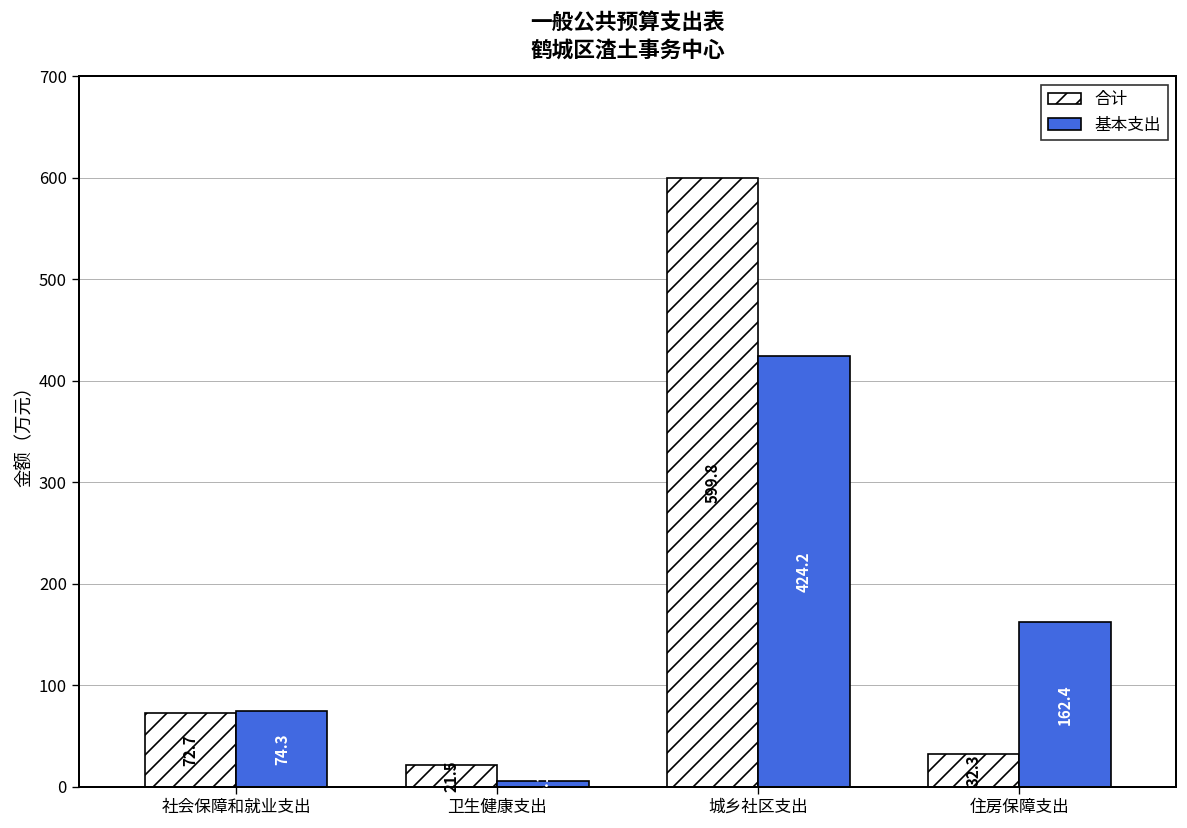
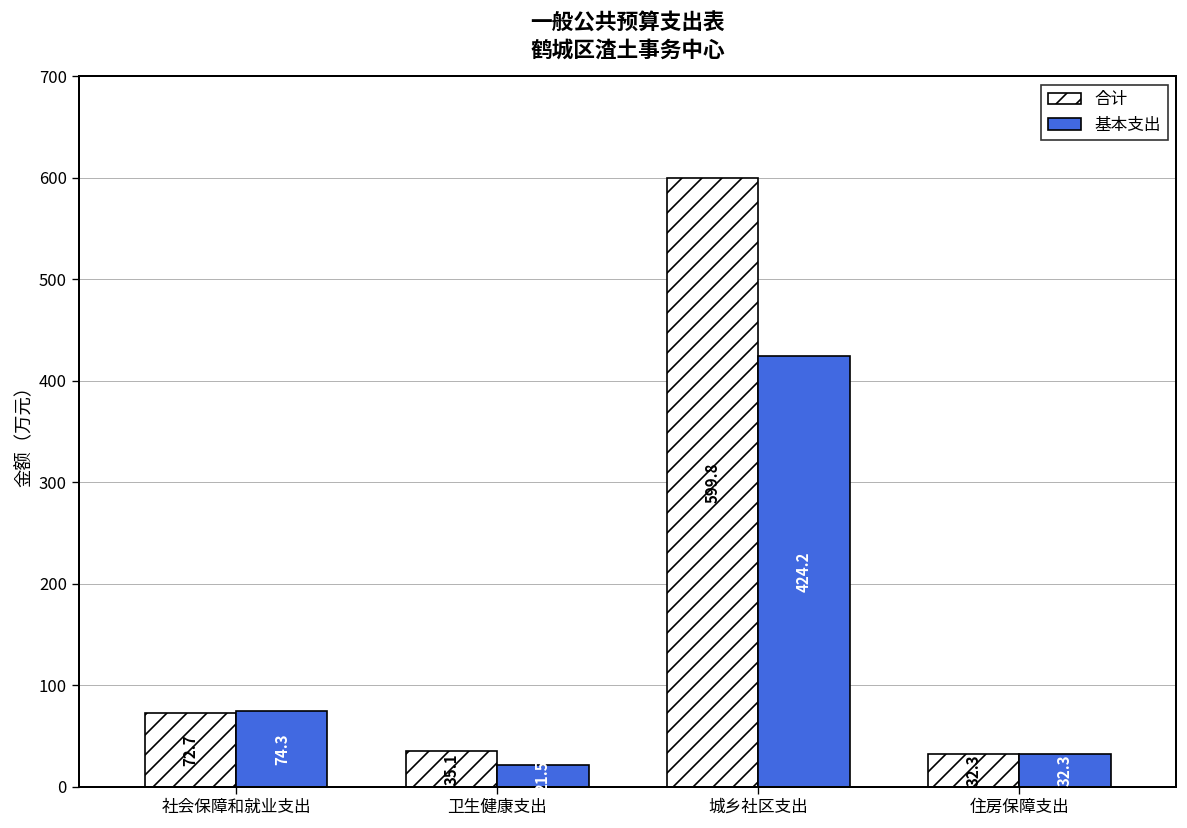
  {
    "合计": {
      "社会保障和就业支出": 72.7,
-     "卫生健康支出": 21.5,
+     "卫生健康支出": 35.1,
      "城乡社区支出": 599.8,
      "住房保障支出": 32.3
    },
    "基本支出": {
      "社会保障和就业支出": 74.3,
-     "卫生健康支出": 10,
+     "卫生健康支出": 20,
      "城乡社区支出": 424.2,
-     "住房保障支出": 162.4
+     "住房保障支出": 32.3
    }
  }
